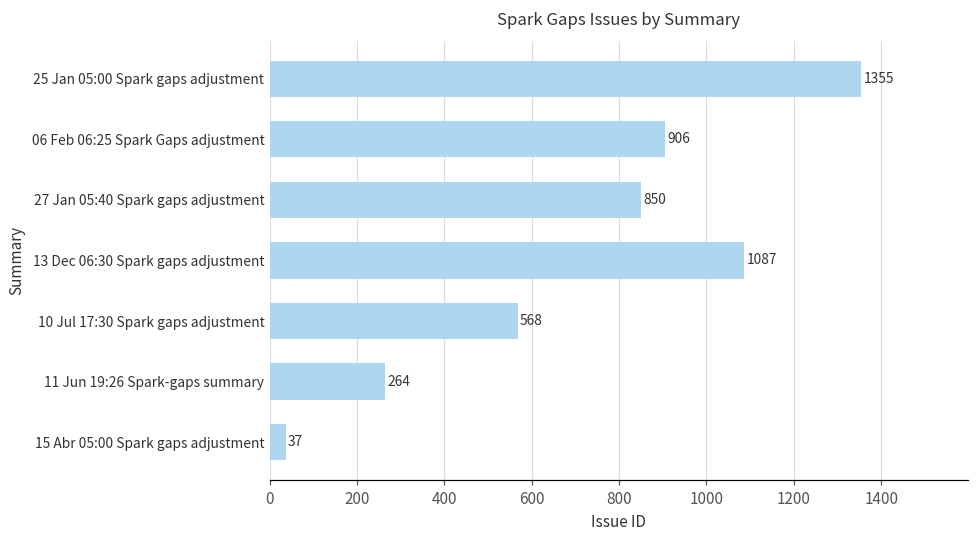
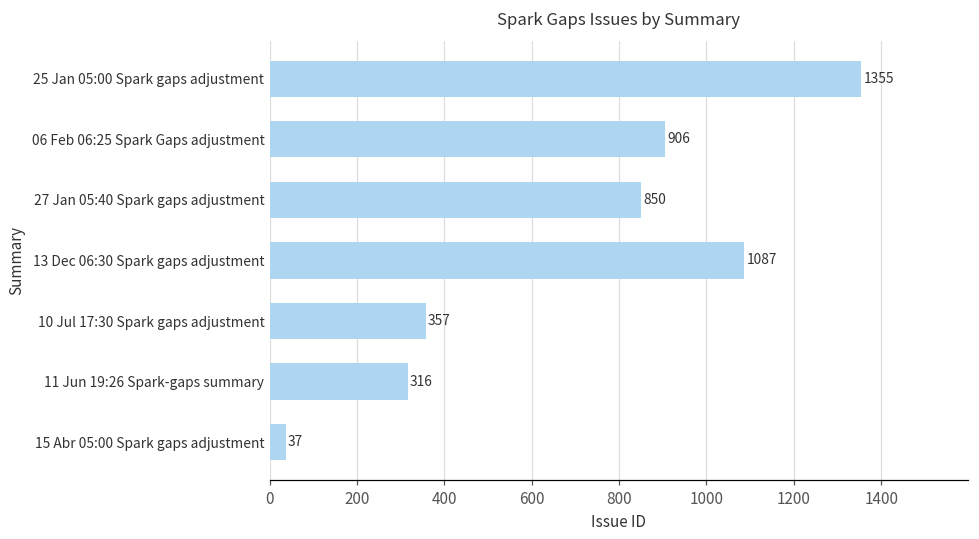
  {
    "25 Jan 05:00 Spark gaps adjustment": 1355,
    "06 Feb 06:25 Spark Gaps adjustment": 906,
    "27 Jan 05:40 Spark gaps adjustment": 850,
    "13 Dec 06:30 Spark gaps adjustment": 1087,
-   "10 Jul 17:30 Spark gaps adjustment": 568,
-   "11 Jun 19:26 Spark-gaps summary": 264,
+   "10 Jul 17:30 Spark gaps adjustment": 357,
+   "11 Jun 19:26 Spark-gaps summary": 316,
    "15 Abr 05:00 Spark gaps adjustment": 37
  }
